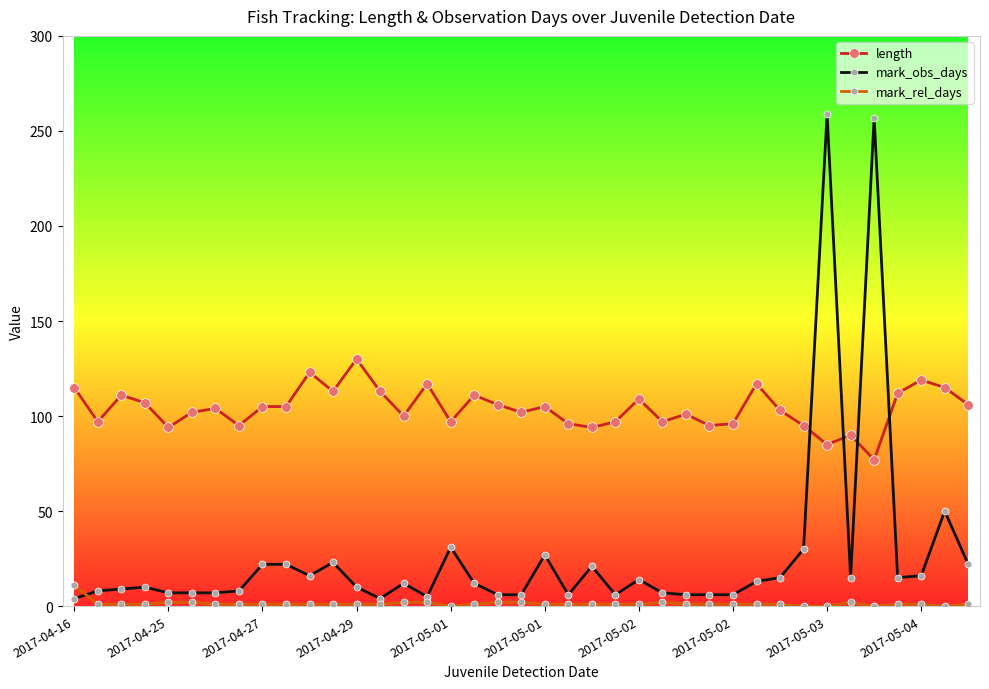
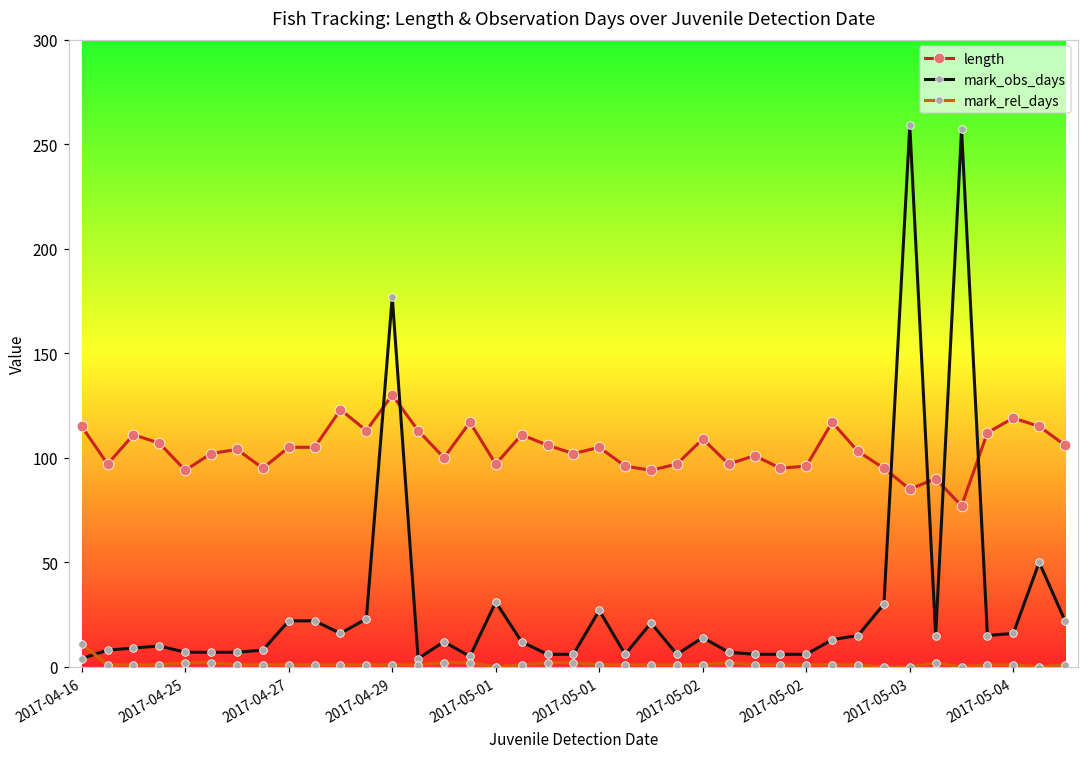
  {
    "length": {
      "2017-04-16": 115,
      "2017-04-29": 130
    },
    "mark_obs_days": {
      "2017-04-16": 4,
-     "2017-04-29": 10
+     "2017-04-29": 177
    },
    "mark_rel_days": {
      "2017-04-16": 11,
      "2017-04-29": 1
    }
  }
